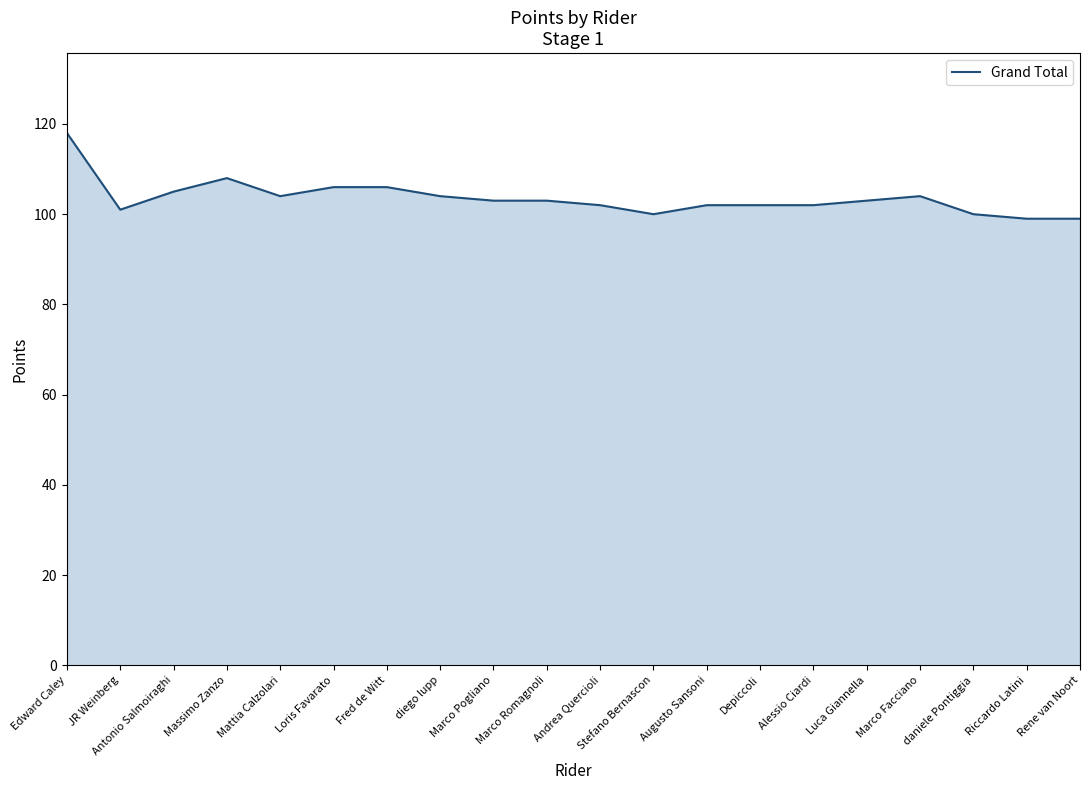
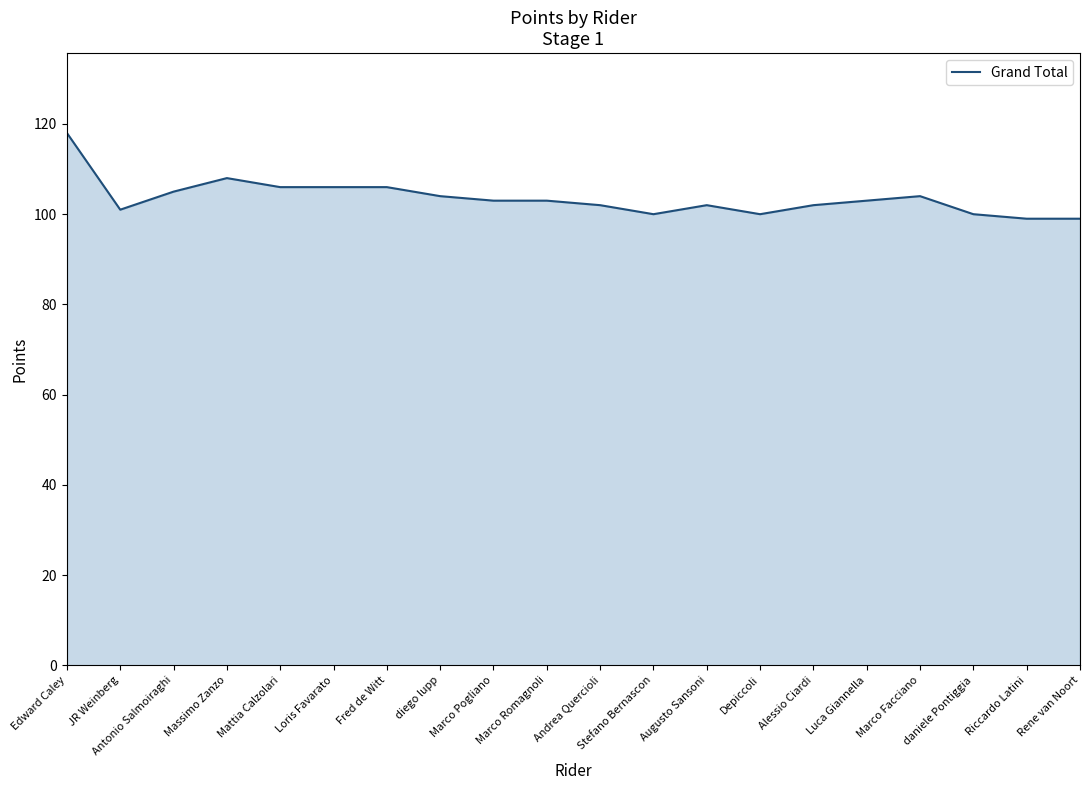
  {
    "Edward Caley": 118,
    "JR Weinberg": 101,
    "Antonio Salmoiraghi": 105,
    "Massimo Zanzo": 108,
-   "Mattia Calzolari": 104,
+   "Mattia Calzolari": 106,
    "Loris Favarato": 106,
    "Fred de Witt": 106,
    "diego lupp": 104,
    "Marco Pogliano": 103,
    "Marco Romagnoli": 103,
    "Andrea Quercioli": 102,
    "Stefano Bernascon": 100,
    "Augusto Sansoni": 102,
-   "Depiccoli": 102,
+   "Depiccoli": 100,
    "Alessio Ciardi": 102,
    "Luca Giannella": 103,
    "Marco Facciano": 104,
    "daniele Pontiggia": 100,
    "Riccardo Latini": 99,
    "Rene van Noort": 99
  }
